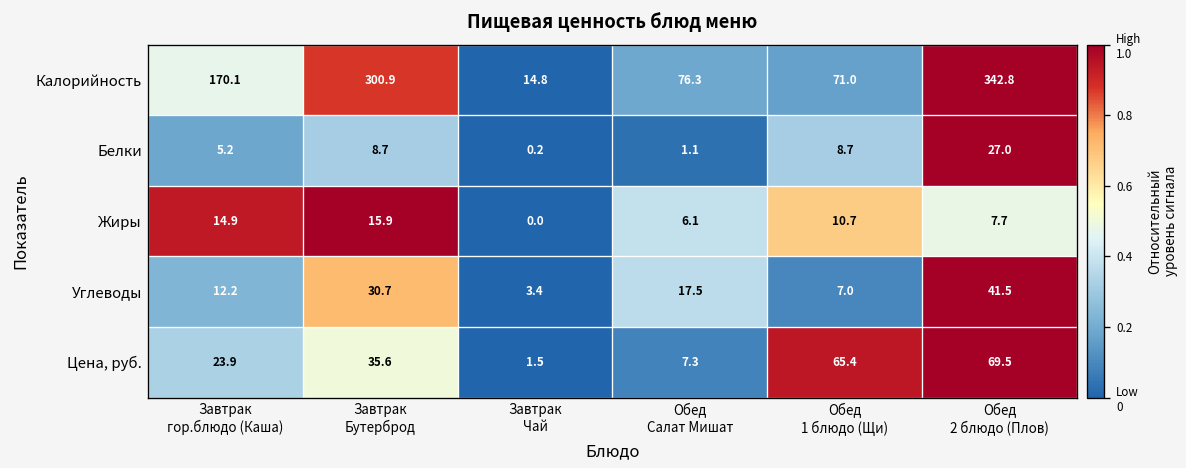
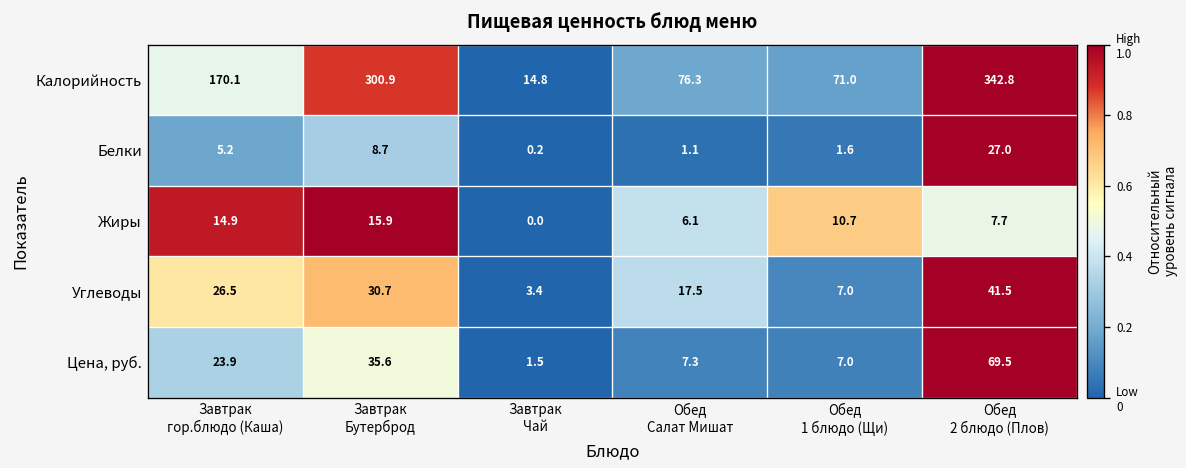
  {
    "Калорийность": {
      "Завтрак гор.блюдо (Каша)": 170.1,
      "Завтрак Бутерброд": 300.9,
      "Завтрак Чай": 14.8,
      "Обед Салат Мишат": 76.3,
      "Обед 1 блюдо (Щи)": 71.0,
      "Обед 2 блюдо (Плов)": 342.8
    },
    "Белки": {
      "Завтрак гор.блюдо (Каша)": 5.2,
      "Завтрак Бутерброд": 8.7,
      "Завтрак Чай": 0.2,
      "Обед Салат Мишат": 1.1,
-     "Обед 1 блюдо (Щи)": 8.7,
+     "Обед 1 блюдо (Щи)": 1.6,
      "Обед 2 блюдо (Плов)": 27.0
    },
    "Жиры": {
      "Завтрак гор.блюдо (Каша)": 14.9,
      "Завтрак Бутерброд": 15.9,
      "Завтрак Чай": 0.0,
      "Обед Салат Мишат": 6.1,
      "Обед 1 блюдо (Щи)": 10.7,
      "Обед 2 блюдо (Плов)": 7.7
    },
    "Углеводы": {
-     "Завтрак гор.блюдо (Каша)": 12.2,
+     "Завтрак гор.блюдо (Каша)": 26.5,
      "Завтрак Бутерброд": 30.7,
      "Завтрак Чай": 3.4,
      "Обед Салат Мишат": 17.5,
      "Обед 1 блюдо (Щи)": 7.0,
      "Обед 2 блюдо (Плов)": 41.5
    },
    "Цена, руб.": {
      "Завтрак гор.блюдо (Каша)": 23.9,
      "Завтрак Бутерброд": 35.6,
      "Завтрак Чай": 1.5,
      "Обед Салат Мишат": 7.3,
-     "Обед 1 блюдо (Щи)": 65.4,
+     "Обед 1 блюдо (Щи)": 7.0,
      "Обед 2 блюдо (Плов)": 69.5
    }
  }
